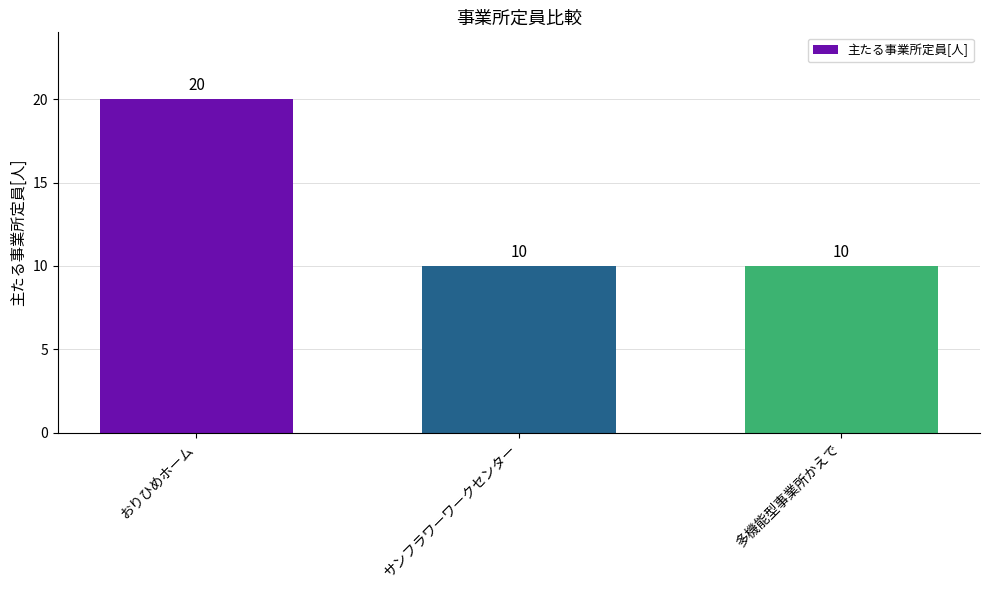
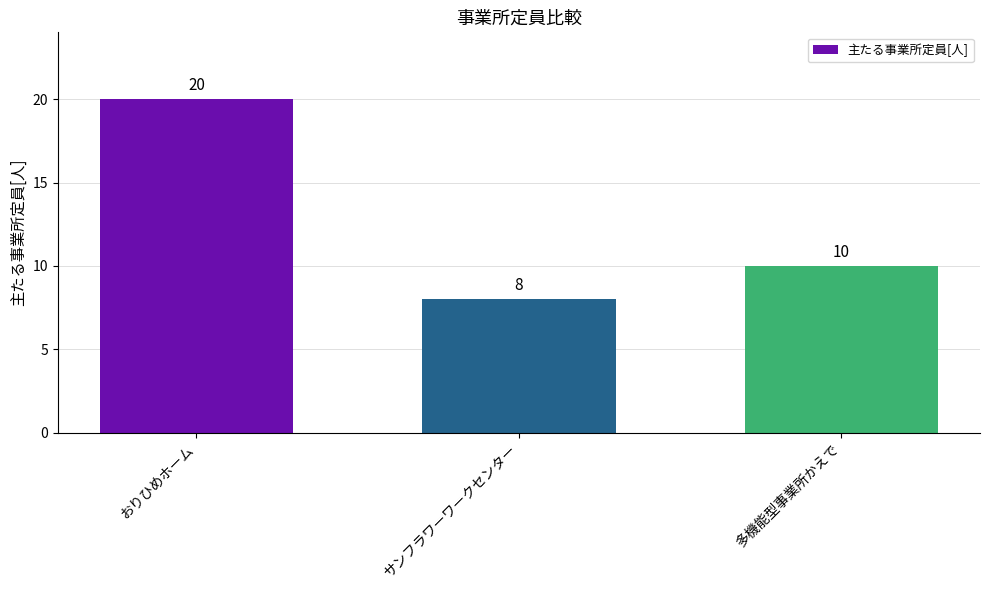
  {
    "おりひめホーム": 20,
-   "サンフラワーワークセンター": 10,
+   "サンフラワーワークセンター": 8,
    "多機能型事業所かえで": 10
  }
